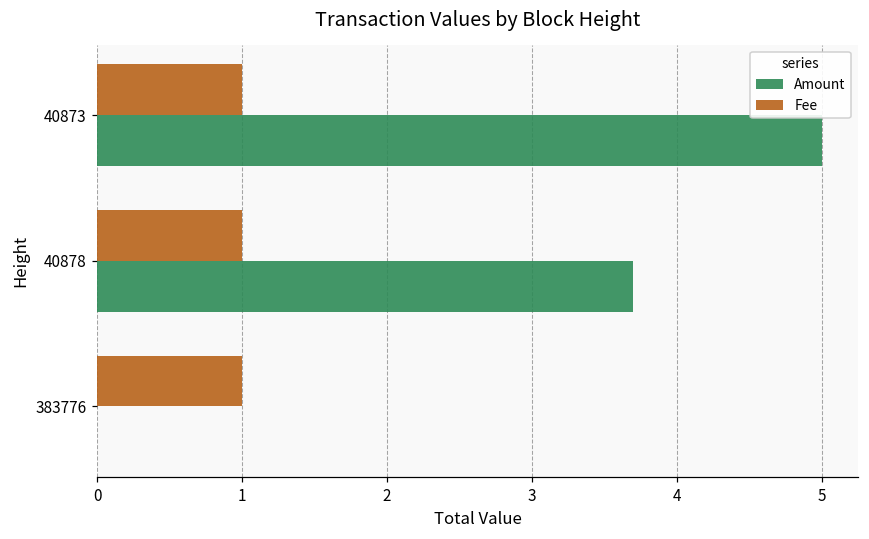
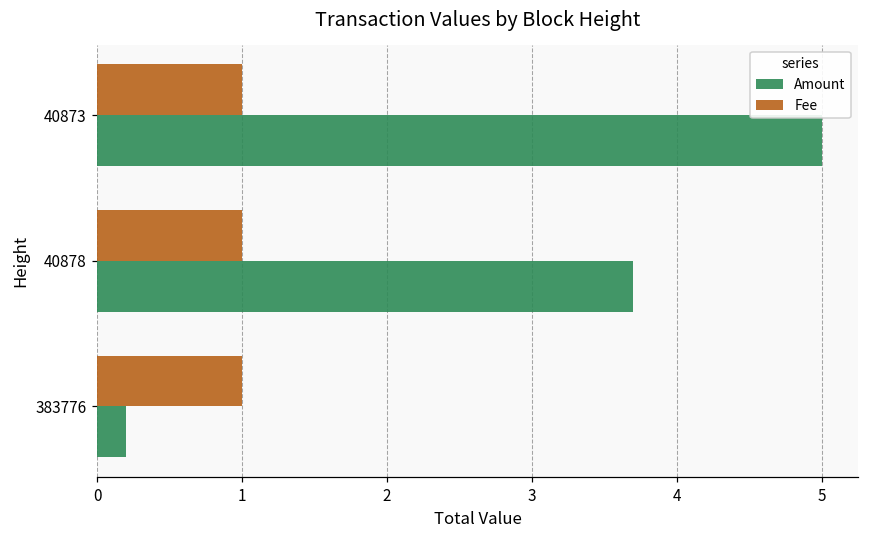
  {
    "Amount": {
      "40873": 5.0,
      "40878": 3.7,
-     "383776": 0.0
+     "383776": 0.2
    },
    "Fee": {
      "40873": 1.0,
      "40878": 1.0,
      "383776": 1.0
    }
  }
